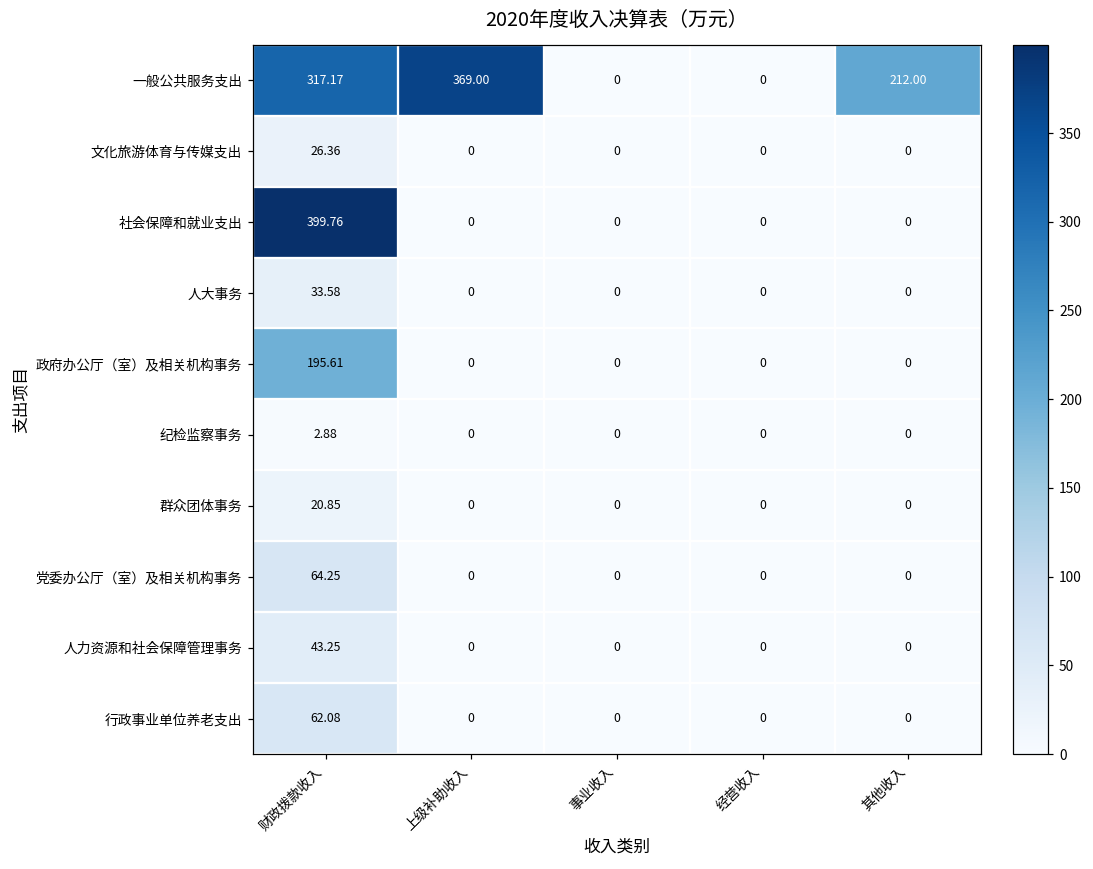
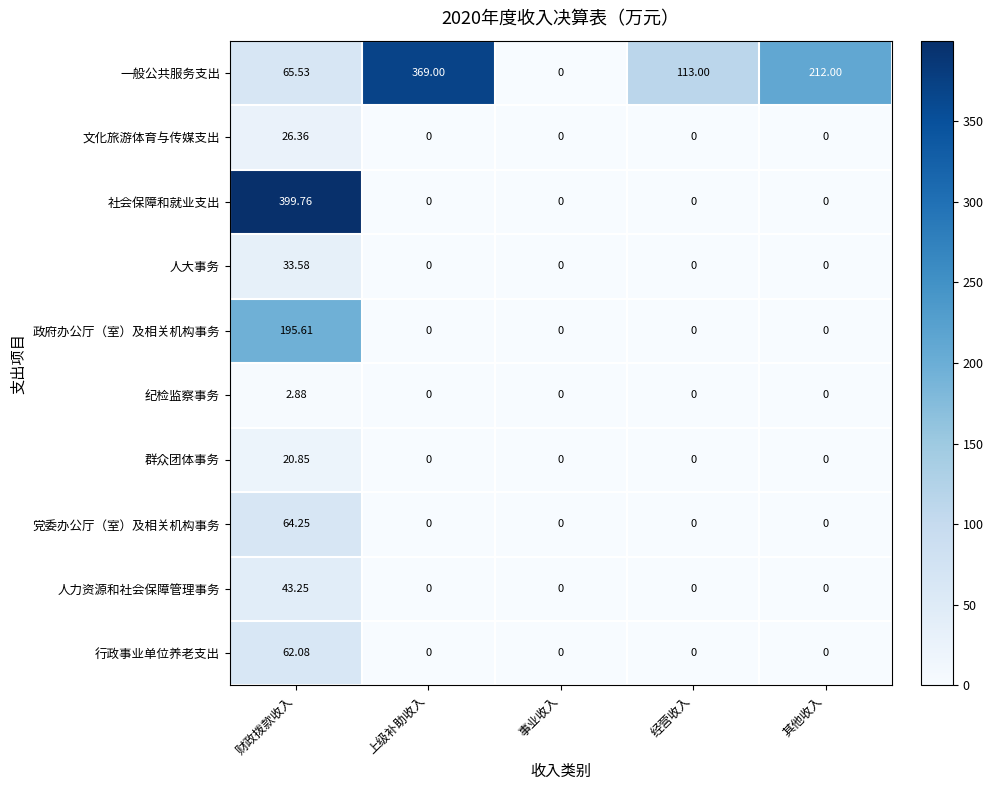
  {
    "一般公共服务支出": {
-     "财政拨款收入": 317.17,
+     "财政拨款收入": 65.53,
      "上级补助收入": 369.00,
      "事业收入": 0,
-     "经营收入": 0,
+     "经营收入": 113.00,
      "其他收入": 212.00
    },
    "文化旅游体育与传媒支出": {
      "财政拨款收入": 26.36,
      "上级补助收入": 0,
      "事业收入": 0,
      "经营收入": 0,
      "其他收入": 0
    },
    "社会保障和就业支出": {
      "财政拨款收入": 399.76,
      "上级补助收入": 0,
      "事业收入": 0,
      "经营收入": 0,
      "其他收入": 0
    },
    "人大事务": {
      "财政拨款收入": 33.58,
      "上级补助收入": 0,
      "事业收入": 0,
      "经营收入": 0,
      "其他收入": 0
    },
    "政府办公厅（室）及相关机构事务": {
      "财政拨款收入": 195.61,
      "上级补助收入": 0,
      "事业收入": 0,
      "经营收入": 0,
      "其他收入": 0
    },
    "纪检监察事务": {
      "财政拨款收入": 2.88,
      "上级补助收入": 0,
      "事业收入": 0,
      "经营收入": 0,
      "其他收入": 0
    },
    "群众团体事务": {
      "财政拨款收入": 20.85,
      "上级补助收入": 0,
      "事业收入": 0,
      "经营收入": 0,
      "其他收入": 0
    },
    "党委办公厅（室）及相关机构事务": {
      "财政拨款收入": 64.25,
      "上级补助收入": 0,
      "事业收入": 0,
      "经营收入": 0,
      "其他收入": 0
    },
    "人力资源和社会保障管理事务": {
      "财政拨款收入": 43.25,
      "上级补助收入": 0,
      "事业收入": 0,
      "经营收入": 0,
      "其他收入": 0
    },
    "行政事业单位养老支出": {
      "财政拨款收入": 62.08,
      "上级补助收入": 0,
      "事业收入": 0,
      "经营收入": 0,
      "其他收入": 0
    }
  }
